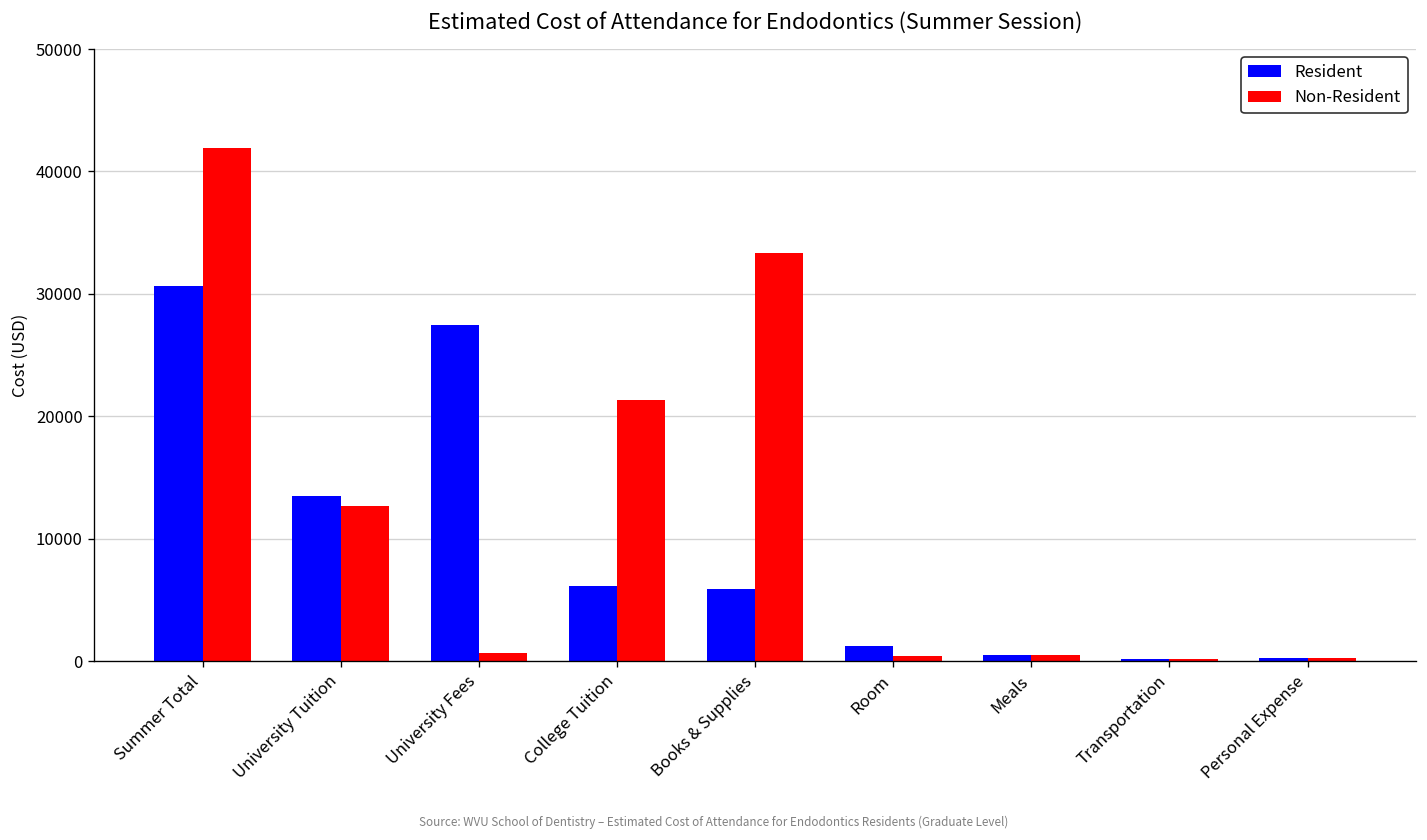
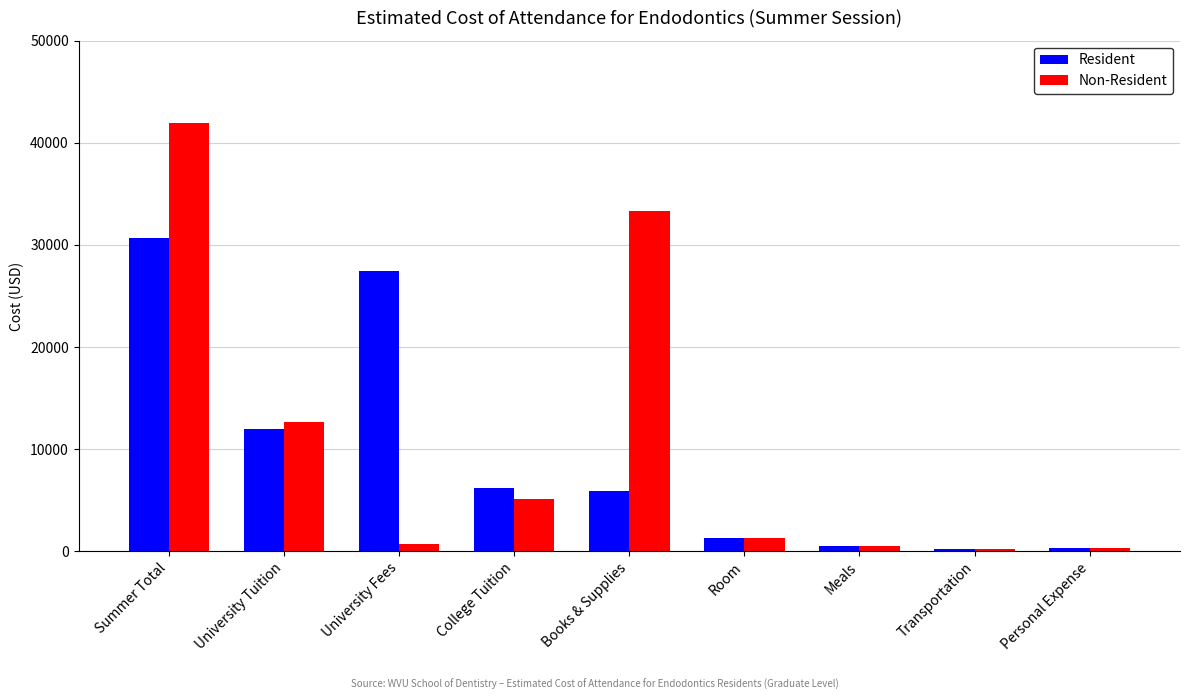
  {
    "Resident": {
      "Summer Total": 30700,
-     "University Tuition": 13500,
+     "University Tuition": 12000,
      "University Fees": 27500,
      "College Tuition": 6200,
      "Books & Supplies": 5900,
      "Room": 1300,
      "Meals": 500,
      "Personal Expense": 300
    },
    "Non-Resident": {
      "Summer Total": 41900,
      "University Tuition": 12700,
      "University Fees": 700,
-     "College Tuition": 21400,
+     "College Tuition": 5100,
      "Books & Supplies": 33400,
-     "Room": 400,
+     "Room": 1300,
      "Meals": 500,
      "Personal Expense": 300
    }
  }
